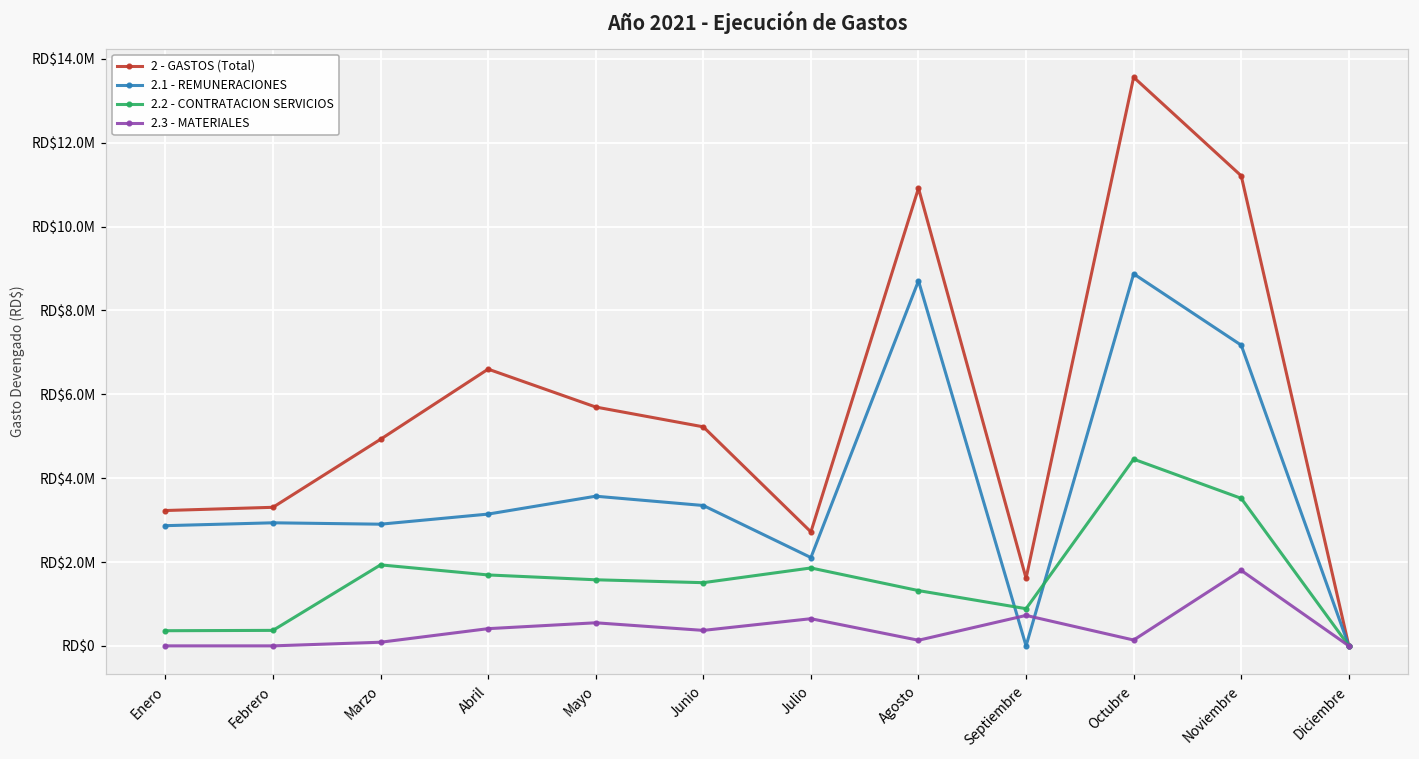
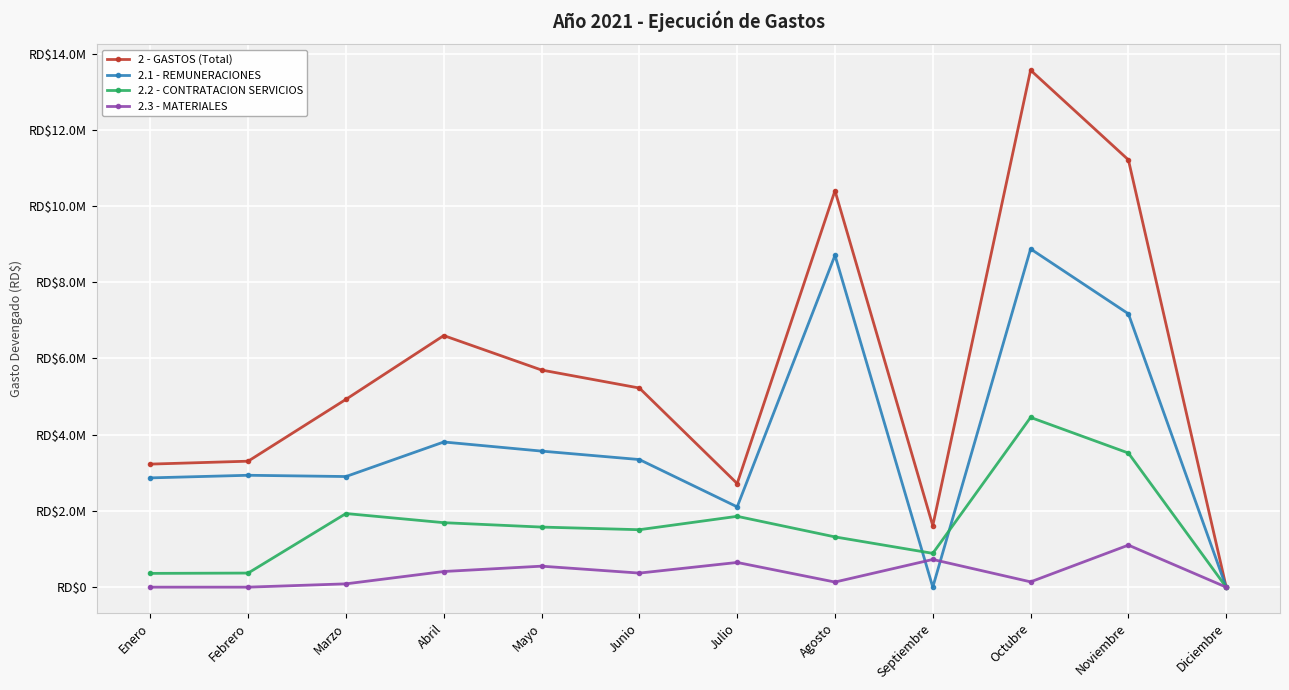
  {
    "2 - GASTOS (Total)": {
      "Enero": "RD$3200000",
      "Febrero": "RD$3300000",
      "Marzo": "RD$4900000",
      "Abril": "RD$6600000",
      "Mayo": "RD$5700000",
      "Junio": "RD$5200000",
      "Julio": "RD$2700000",
-     "Agosto": "RD$10900000",
+     "Agosto": "RD$10400000",
      "Septiembre": "RD$1600000",
      "Octubre": "RD$13600000",
      "Noviembre": "RD$11200000"
    },
    "2.1 - REMUNERACIONES": {
      "Enero": "RD$2900000",
      "Febrero": "RD$2900000",
      "Marzo": "RD$2900000",
-     "Abril": "RD$3100000",
+     "Abril": "RD$3800000",
      "Mayo": "RD$3600000",
      "Junio": "RD$3300000",
      "Julio": "RD$2100000",
      "Agosto": "RD$8700000",
      "Septiembre": "RD$0",
      "Octubre": "RD$8900000",
      "Noviembre": "RD$7200000"
    },
    "2.2 - CONTRATACION SERVICIOS": {
      "Enero": "RD$400000",
      "Febrero": "RD$400000",
      "Marzo": "RD$1900000",
      "Abril": "RD$1700000",
      "Mayo": "RD$1600000",
      "Junio": "RD$1500000",
      "Julio": "RD$1900000",
      "Agosto": "RD$1300000",
      "Septiembre": "RD$900000",
      "Octubre": "RD$4500000",
      "Noviembre": "RD$3500000"
    },
    "2.3 - MATERIALES": {
      "Enero": "RD$0",
      "Febrero": "RD$0",
      "Marzo": "RD$100000",
      "Abril": "RD$400000",
      "Mayo": "RD$600000",
      "Junio": "RD$400000",
      "Julio": "RD$600000",
      "Agosto": "RD$100000",
      "Septiembre": "RD$700000",
      "Octubre": "RD$100000",
-     "Noviembre": "RD$1800000"
+     "Noviembre": "RD$1100000"
    }
  }
